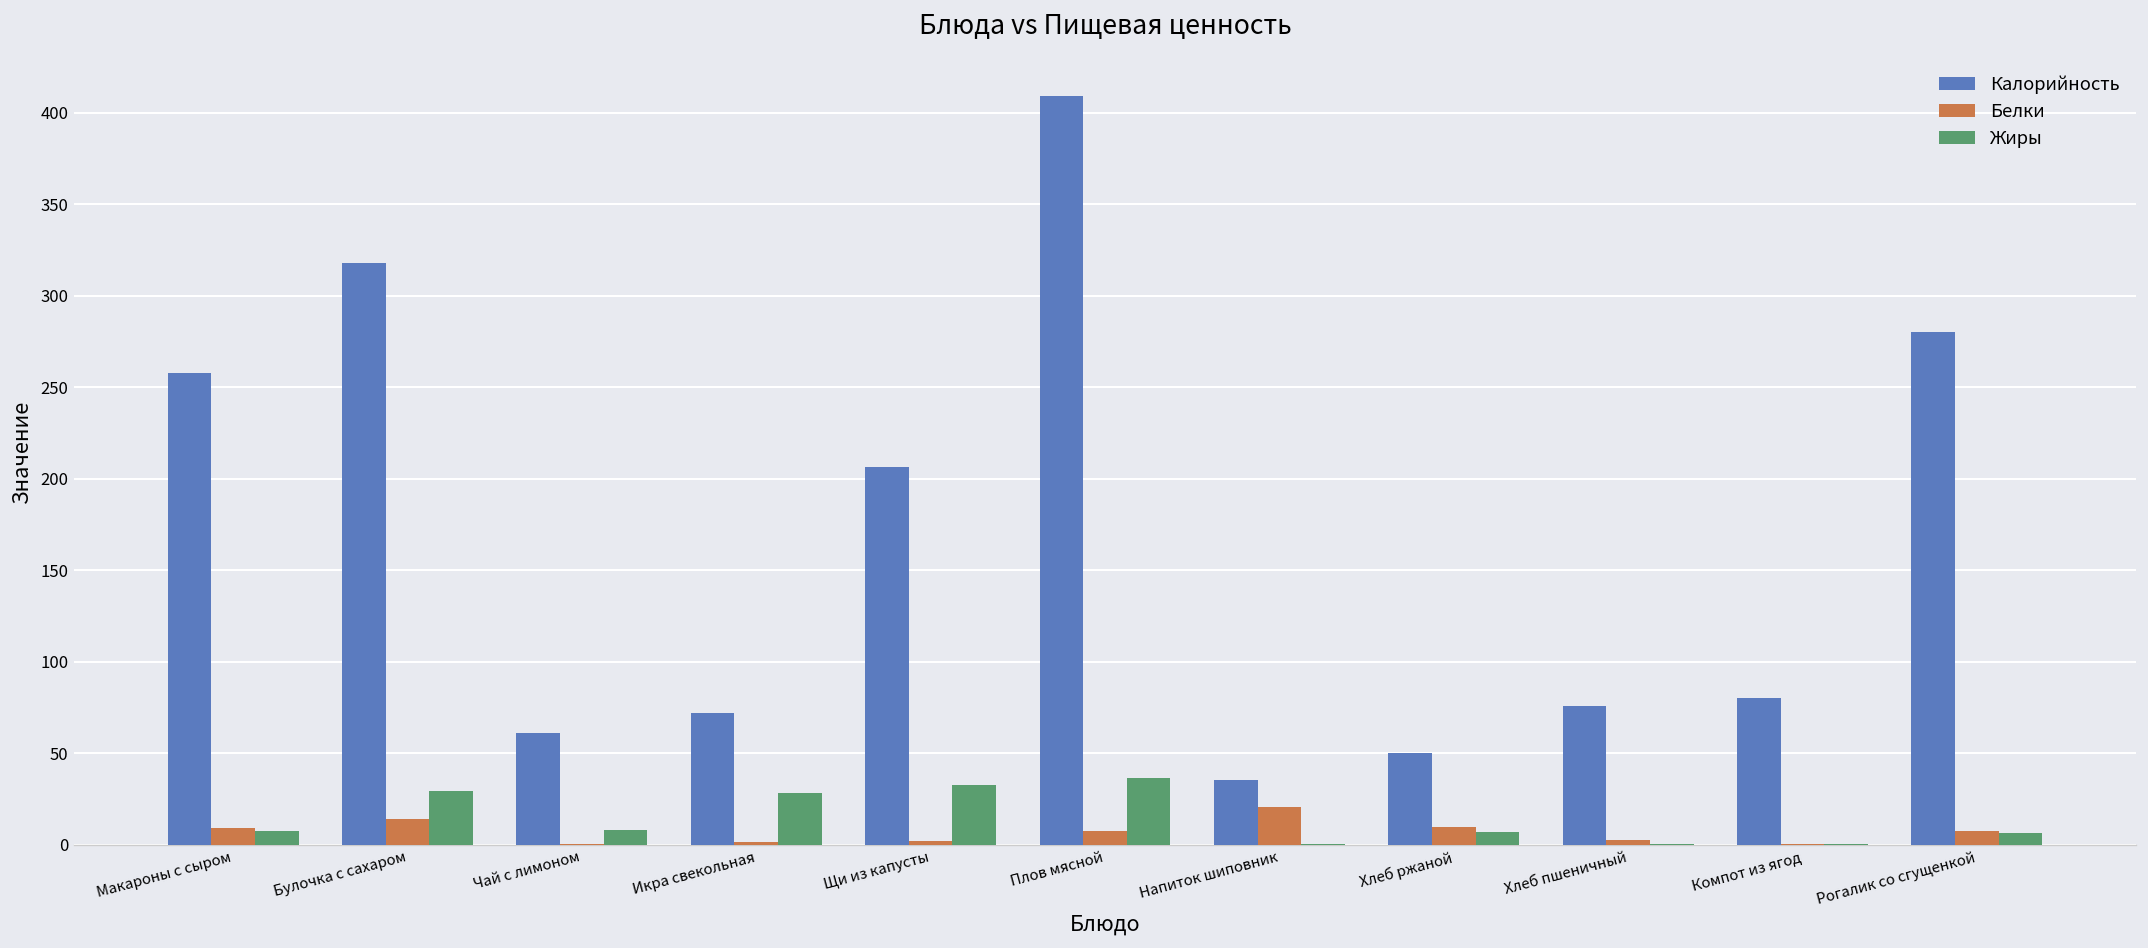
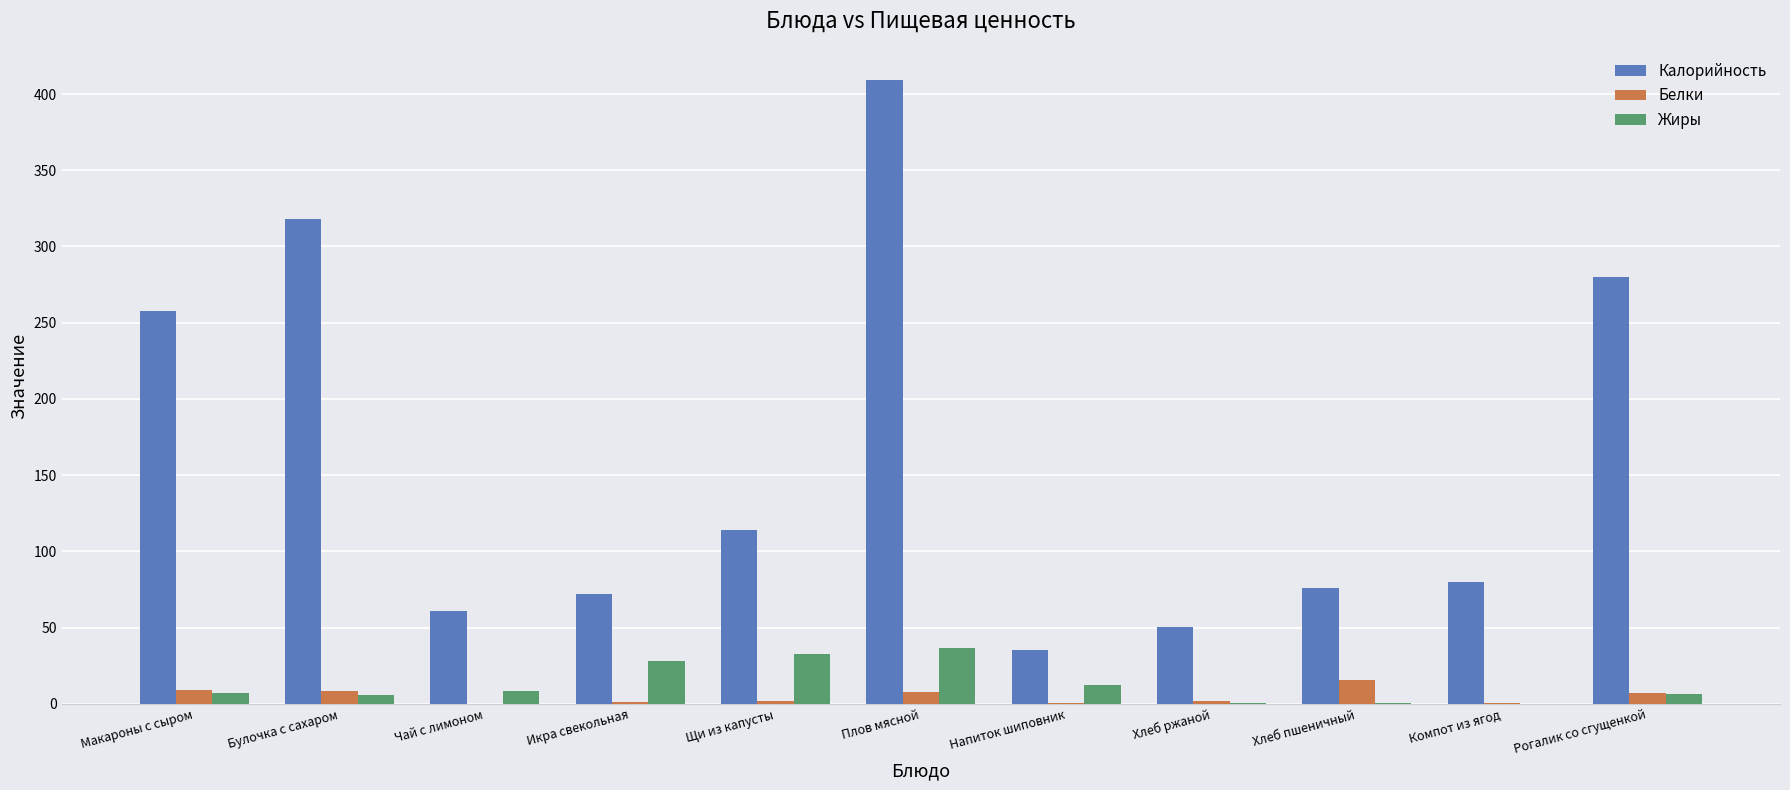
  {
    "Калорийность": {
      "Макароны с сыром": 258,
      "Булочка с сахаром": 318,
      "Чай с лимоном": 61,
      "Икра свекольная": 72,
-     "Щи из капусты": 207,
+     "Щи из капусты": 114,
      "Плов мясной": 409,
      "Напиток шиповник": 35,
      "Хлеб ржаной": 50,
      "Хлеб пшеничный": 76,
      "Компот из ягод": 80,
      "Рогалик со сгущенкой": 280
    },
    "Белки": {
      "Макароны с сыром": 9,
-     "Булочка с сахаром": 14,
+     "Булочка с сахаром": 8,
      "Щи из капусты": 2,
      "Плов мясной": 8,
-     "Напиток шиповник": 20,
-     "Хлеб ржаной": 10,
-     "Хлеб пшеничный": 2,
+     "Напиток шиповник": 1,
+     "Хлеб ржаной": 2,
+     "Хлеб пшеничный": 16,
      "Рогалик со сгущенкой": 7
    },
    "Жиры": {
      "Макароны с сыром": 7,
-     "Булочка с сахаром": 29,
+     "Булочка с сахаром": 6,
      "Чай с лимоном": 8,
      "Икра свекольная": 28,
      "Щи из капусты": 33,
      "Плов мясной": 36,
-     "Напиток шиповник": 0,
-     "Хлеб ржаной": 7,
+     "Напиток шиповник": 13,
+     "Хлеб ржаной": 0,
      "Рогалик со сгущенкой": 6
    }
  }
